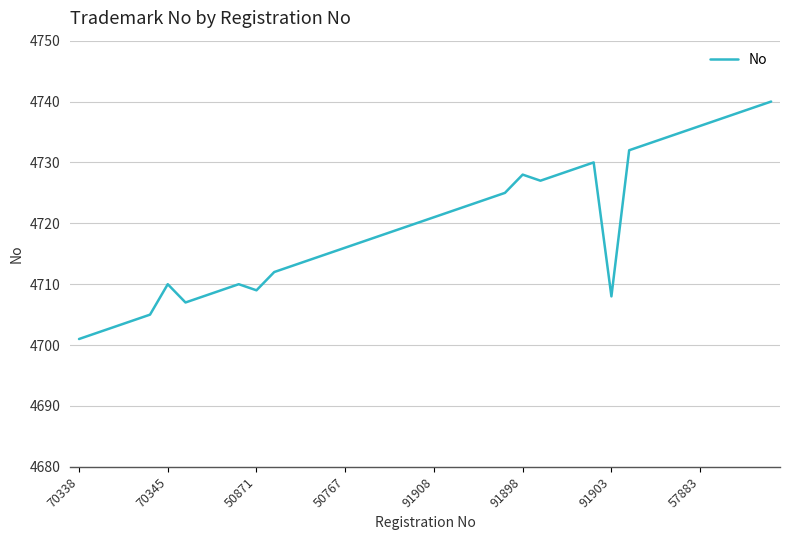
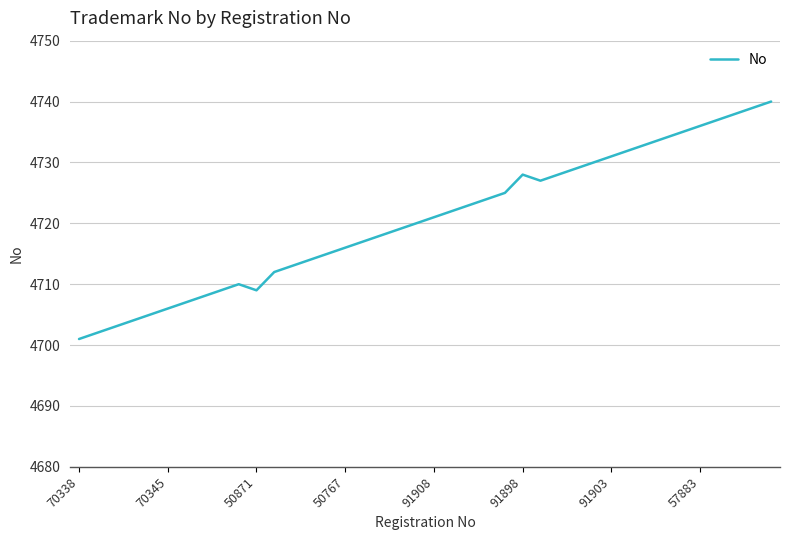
  {
    "70338": 4701,
-   "70345": 4710,
+   "70345": 4706,
    "50871": 4709,
    "50767": 4716,
    "91908": 4721,
    "91898": 4728,
-   "91903": 4708,
+   "91903": 4731,
    "57883": 4736
  }
